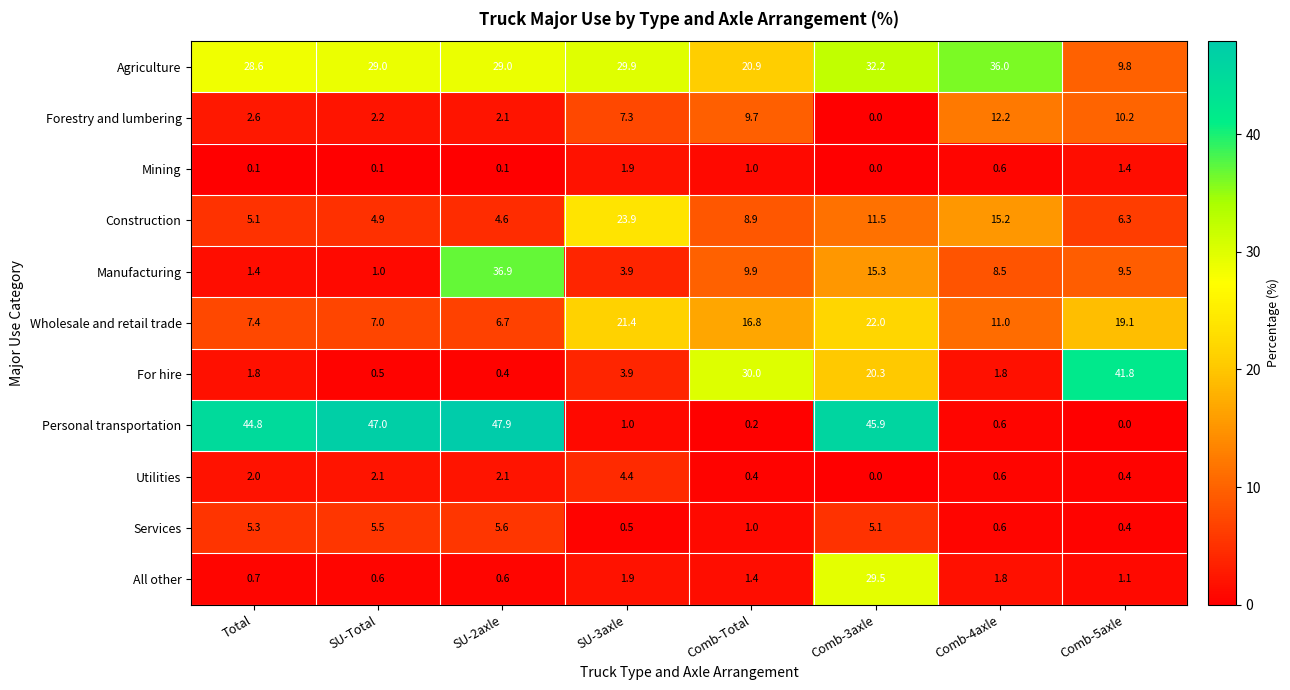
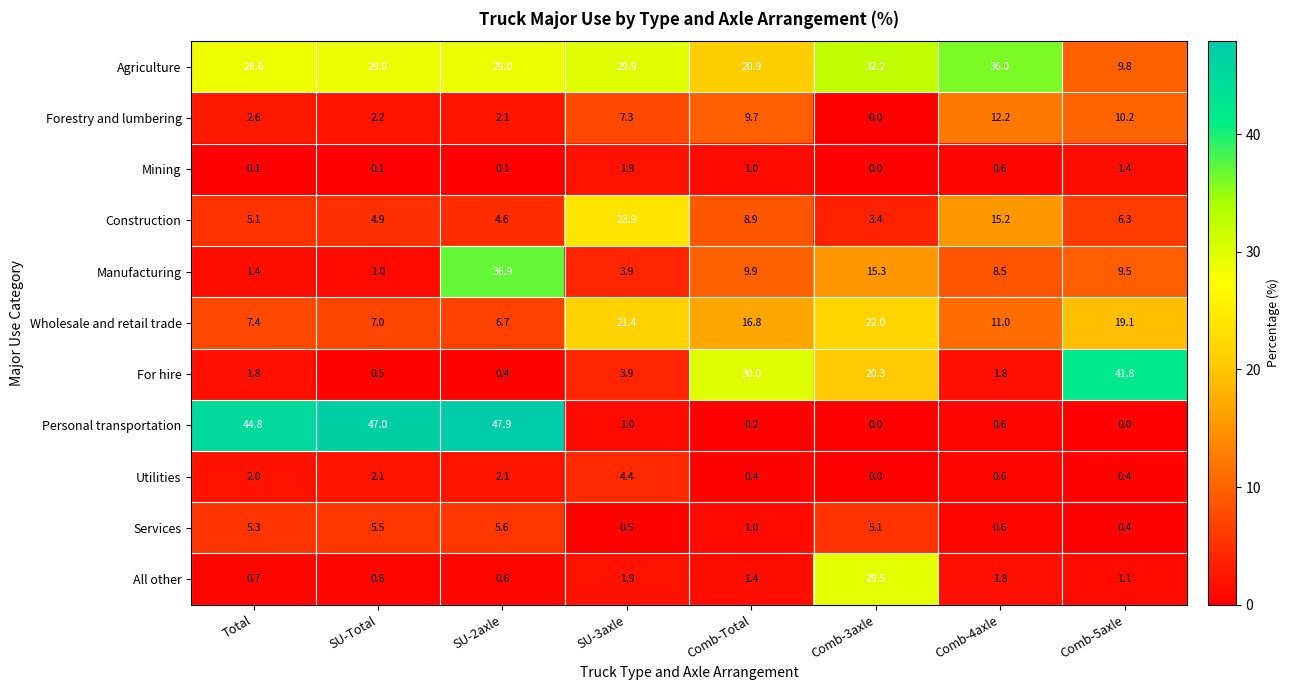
  {
    "Agriculture": {
      "Total": 28.6,
      "SU-Total": 29.0,
      "SU-2axle": 29.0,
      "SU-3axle": 29.9,
      "Comb-Total": 20.9,
      "Comb-3axle": 32.2,
      "Comb-4axle": 36.0,
      "Comb-5axle": 9.8
    },
    "Forestry and lumbering": {
      "Total": 2.6,
      "SU-Total": 2.2,
      "SU-2axle": 2.1,
      "SU-3axle": 7.3,
      "Comb-Total": 9.7,
      "Comb-3axle": 0.0,
      "Comb-4axle": 12.2,
      "Comb-5axle": 10.2
    },
    "Mining": {
      "Total": 0.1,
      "SU-Total": 0.1,
      "SU-2axle": 0.1,
      "SU-3axle": 1.9,
      "Comb-Total": 1.0,
      "Comb-3axle": 0.0,
      "Comb-4axle": 0.6,
      "Comb-5axle": 1.4
    },
    "Construction": {
      "Total": 5.1,
      "SU-Total": 4.9,
      "SU-2axle": 4.6,
      "SU-3axle": 23.9,
      "Comb-Total": 8.9,
-     "Comb-3axle": 11.5,
+     "Comb-3axle": 3.4,
      "Comb-4axle": 15.2,
      "Comb-5axle": 6.3
    },
    "Manufacturing": {
      "Total": 1.4,
      "SU-Total": 1.0,
      "SU-2axle": 36.9,
      "SU-3axle": 3.9,
      "Comb-Total": 9.9,
      "Comb-3axle": 15.3,
      "Comb-4axle": 8.5,
      "Comb-5axle": 9.5
    },
    "Wholesale and retail trade": {
      "Total": 7.4,
      "SU-Total": 7.0,
      "SU-2axle": 6.7,
      "SU-3axle": 21.4,
      "Comb-Total": 16.8,
      "Comb-3axle": 22.0,
      "Comb-4axle": 11.0,
      "Comb-5axle": 19.1
    },
    "For hire": {
      "Total": 1.8,
      "SU-Total": 0.5,
      "SU-2axle": 0.4,
      "SU-3axle": 3.9,
      "Comb-Total": 30.0,
      "Comb-3axle": 20.3,
      "Comb-4axle": 1.8,
      "Comb-5axle": 41.8
    },
    "Personal transportation": {
      "Total": 44.8,
      "SU-Total": 47.0,
      "SU-2axle": 47.9,
      "SU-3axle": 1.0,
      "Comb-Total": 0.2,
-     "Comb-3axle": 45.9,
+     "Comb-3axle": 0.0,
      "Comb-4axle": 0.6,
      "Comb-5axle": 0.0
    },
    "Utilities": {
      "Total": 2.0,
      "SU-Total": 2.1,
      "SU-2axle": 2.1,
      "SU-3axle": 4.4,
      "Comb-Total": 0.4,
      "Comb-3axle": 0.0,
      "Comb-4axle": 0.6,
      "Comb-5axle": 0.4
    },
    "Services": {
      "Total": 5.3,
      "SU-Total": 5.5,
      "SU-2axle": 5.6,
      "SU-3axle": 0.5,
      "Comb-Total": 1.0,
      "Comb-3axle": 5.1,
      "Comb-4axle": 0.6,
      "Comb-5axle": 0.4
    },
    "All other": {
      "Total": 0.7,
      "SU-Total": 0.6,
      "SU-2axle": 0.6,
      "SU-3axle": 1.9,
      "Comb-Total": 1.4,
      "Comb-3axle": 29.5,
      "Comb-4axle": 1.8,
      "Comb-5axle": 1.1
    }
  }
